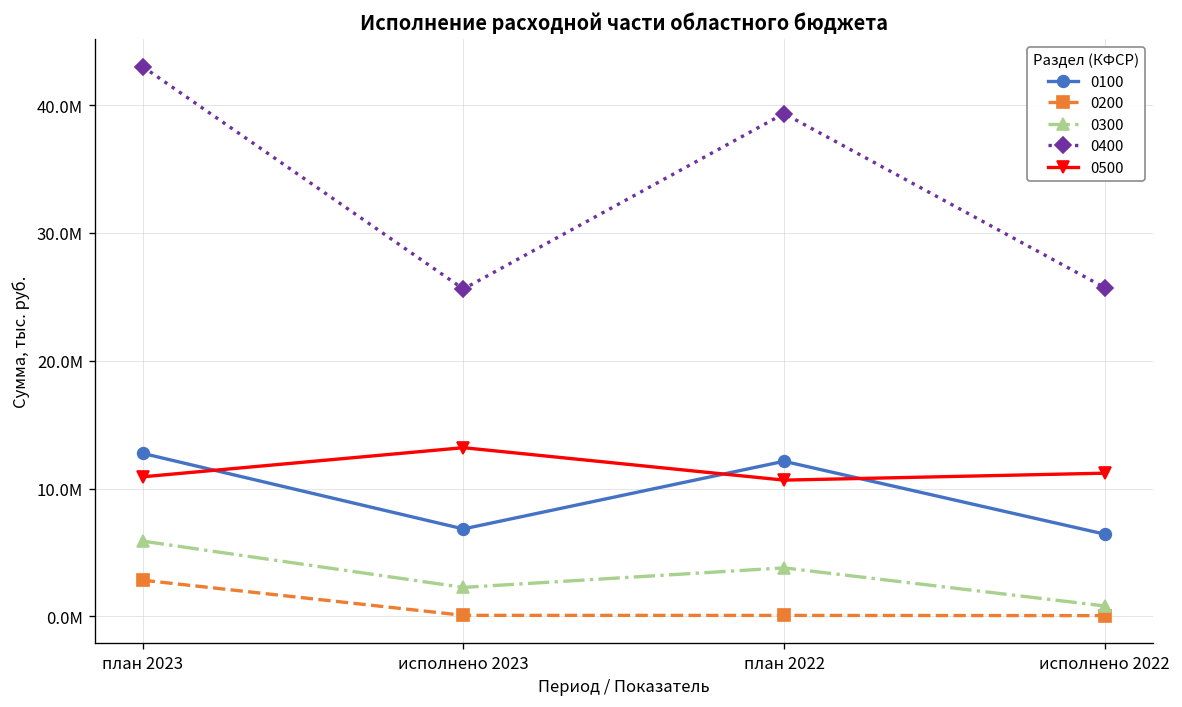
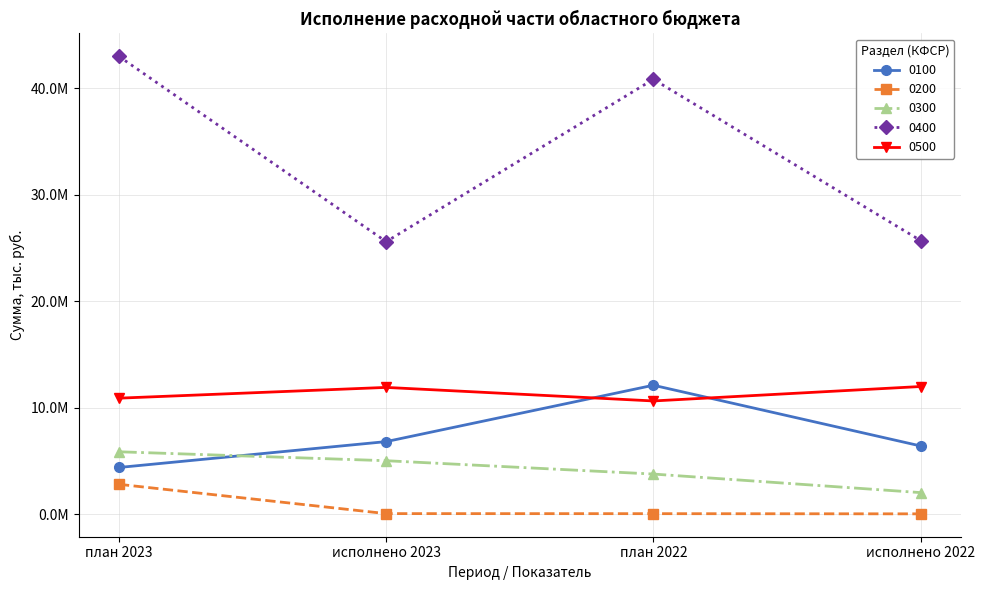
  {
    "0100": {
-     "план 2023": 12800000,
+     "план 2023": 4400000,
      "исполнено 2023": 6800000,
      "план 2022": 12100000,
      "исполнено 2022": 6400000
    },
    "0200": {
      "план 2023": 2800000,
      "исполнено 2023": 100000,
      "план 2022": 100000,
      "исполнено 2022": 100000
    },
    "0300": {
      "план 2023": 5900000,
-     "исполнено 2023": 2300000,
+     "исполнено 2023": 5000000,
      "план 2022": 3800000,
-     "исполнено 2022": 800000
+     "исполнено 2022": 2100000
    },
    "0400": {
      "план 2023": 43000000,
      "исполнено 2023": 25600000,
-     "план 2022": 39300000,
+     "план 2022": 40900000,
      "исполнено 2022": 25700000
    },
    "0500": {
      "план 2023": 10900000,
-     "исполнено 2023": 13200000,
+     "исполнено 2023": 11900000,
      "план 2022": 10700000,
-     "исполнено 2022": 11200000
+     "исполнено 2022": 12000000
    }
  }
